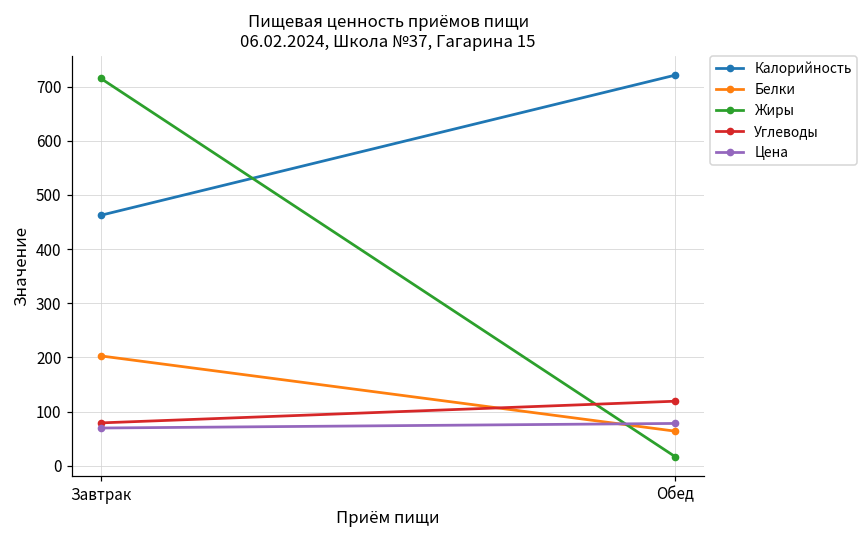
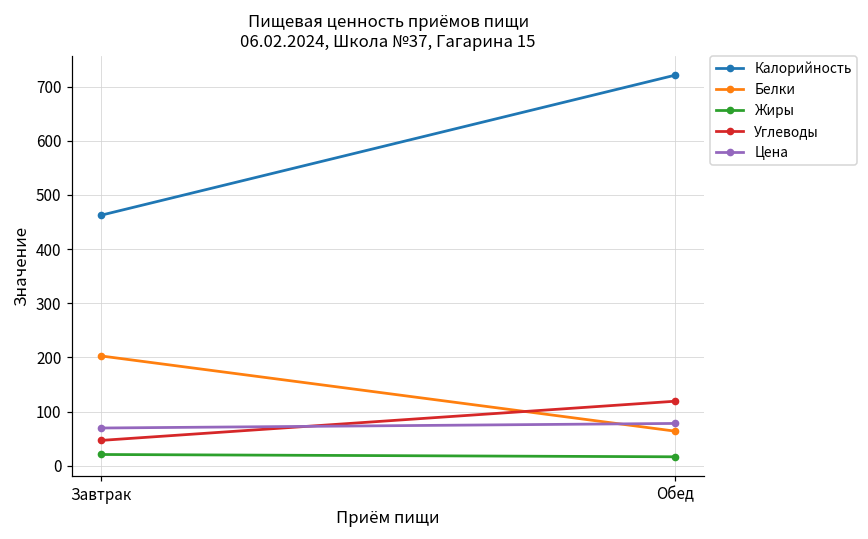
  {
    "Калорийность": {
      "Завтрак": 460,
      "Обед": 720
    },
    "Белки": {
      "Завтрак": 200,
      "Обед": 60
    },
    "Жиры": {
-     "Завтрак": 720,
+     "Завтрак": 20,
      "Обед": 20
    },
    "Углеводы": {
-     "Завтрак": 80,
+     "Завтрак": 50,
      "Обед": 120
    },
    "Цена": {
      "Завтрак": 70,
      "Обед": 80
    }
  }
